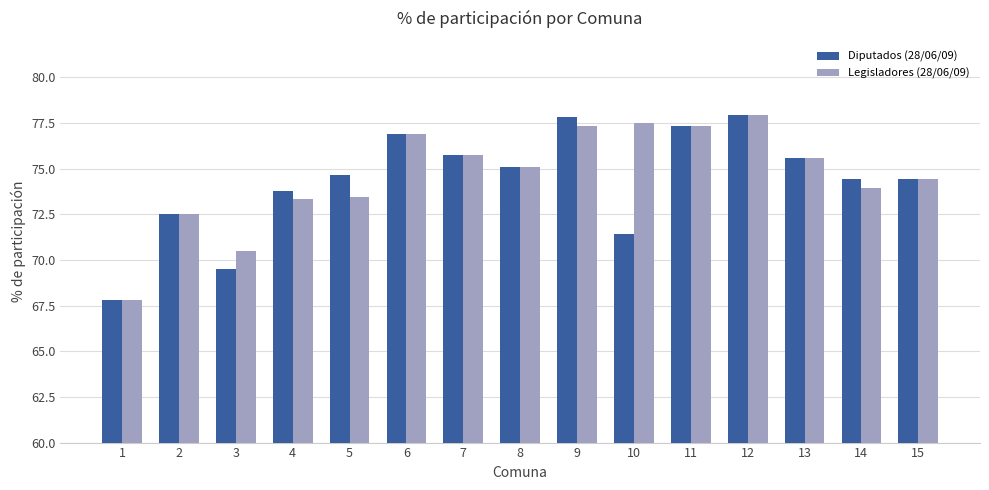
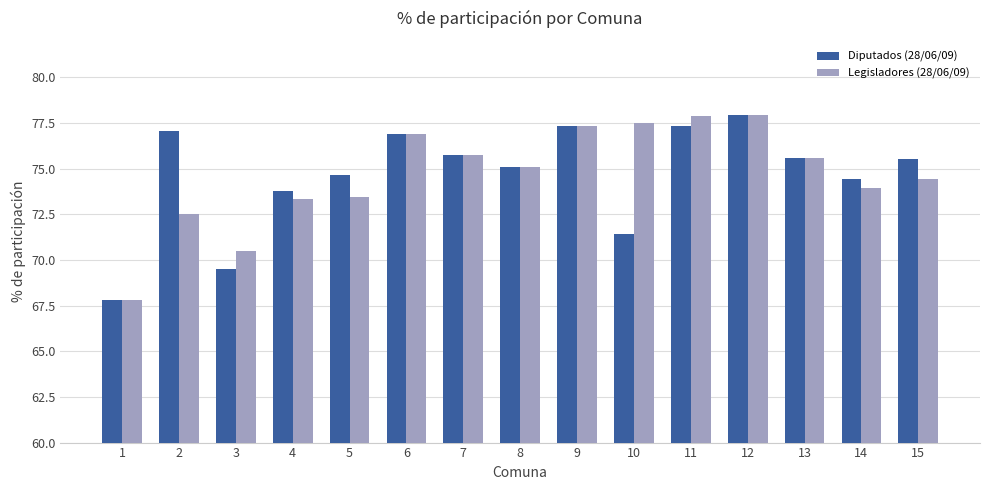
  {
    "Diputados (28/06/09)": {
      "1": 67.8,
-     "2": 72.5,
+     "2": 77.1,
      "3": 69.5,
      "4": 73.8,
      "5": 74.7,
      "6": 76.9,
      "7": 75.7,
      "8": 75.1,
-     "9": 77.8,
+     "9": 77.3,
      "10": 71.4,
      "11": 77.4,
      "12": 78.0,
      "13": 75.6,
      "14": 74.4,
-     "15": 74.5
+     "15": 75.5
    },
    "Legisladores (28/06/09)": {
      "1": 67.8,
      "2": 72.5,
      "3": 70.5,
      "4": 73.4,
      "5": 73.5,
      "6": 76.9,
      "7": 75.7,
      "8": 75.1,
      "9": 77.3,
      "10": 77.5,
-     "11": 77.4,
+     "11": 77.9,
      "12": 78.0,
      "13": 75.6,
      "14": 74.0,
      "15": 74.5
    }
  }
